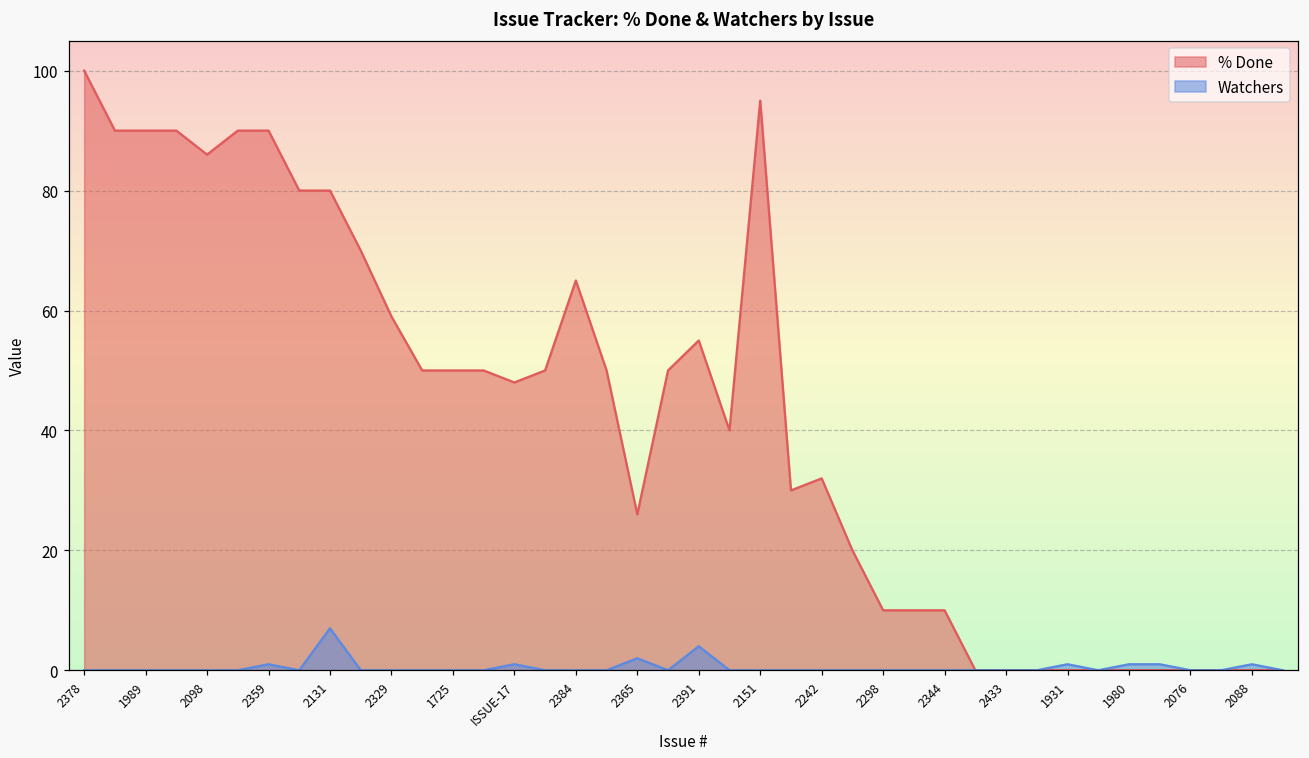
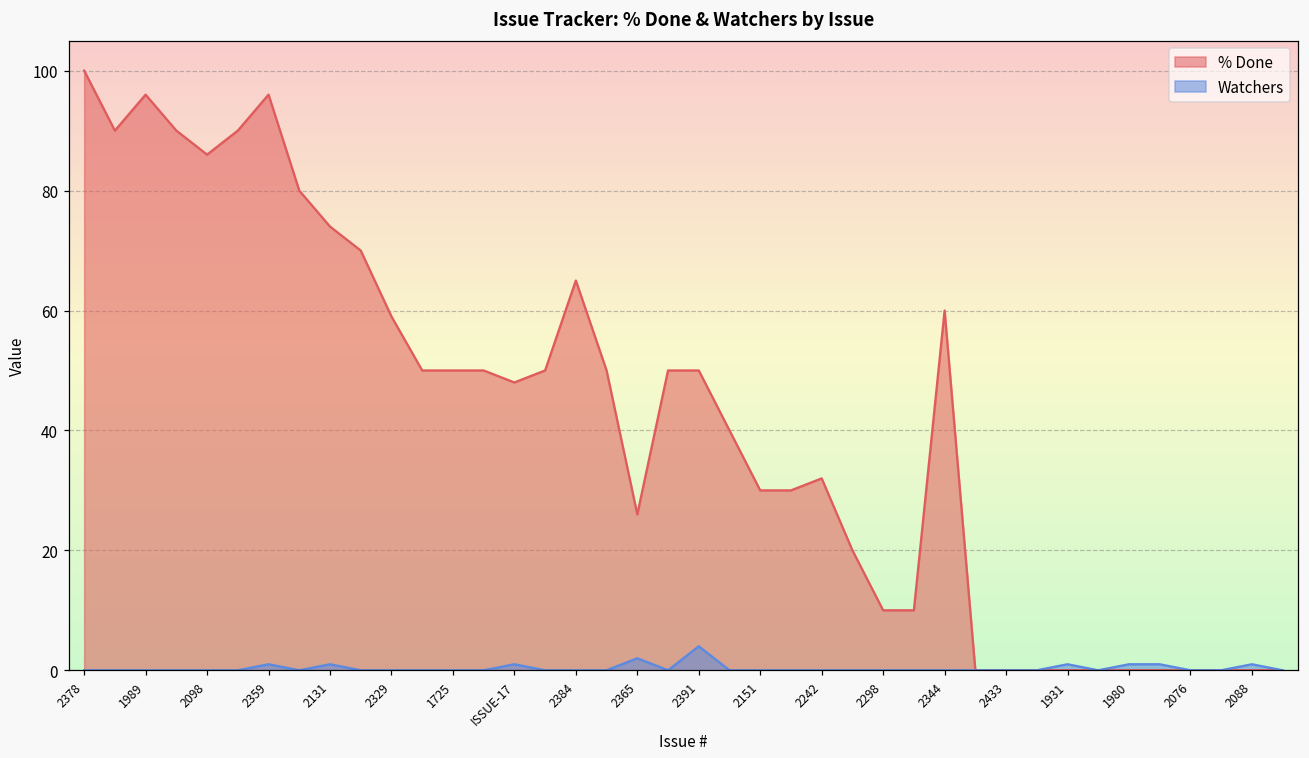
  {
    "% Done": {
      "2378": 100,
-     "1989": 90,
+     "1989": 96,
      "2098": 86,
-     "2359": 90,
-     "2131": 80,
+     "2359": 96,
+     "2131": 74,
      "2329": 59,
      "1725": 50,
      "ISSUE-17": 48,
      "2384": 65,
      "2365": 26,
-     "2391": 55,
-     "2151": 95,
+     "2391": 50,
+     "2151": 30,
      "2242": 32,
      "2298": 10,
-     "2344": 10,
+     "2344": 60,
      "1931": 0,
      "1980": 0,
      "2088": 0
    },
    "Watchers": {
      "2378": 0,
      "1989": 0,
      "2098": 0,
      "2359": 1,
-     "2131": 7,
+     "2131": 1,
      "2329": 0,
      "1725": 0,
      "ISSUE-17": 1,
      "2384": 0,
      "2365": 2,
      "2391": 4,
      "2151": 0,
      "2242": 0,
      "2298": 0,
      "2344": 0,
      "1931": 1,
      "1980": 1,
      "2088": 1
    }
  }
